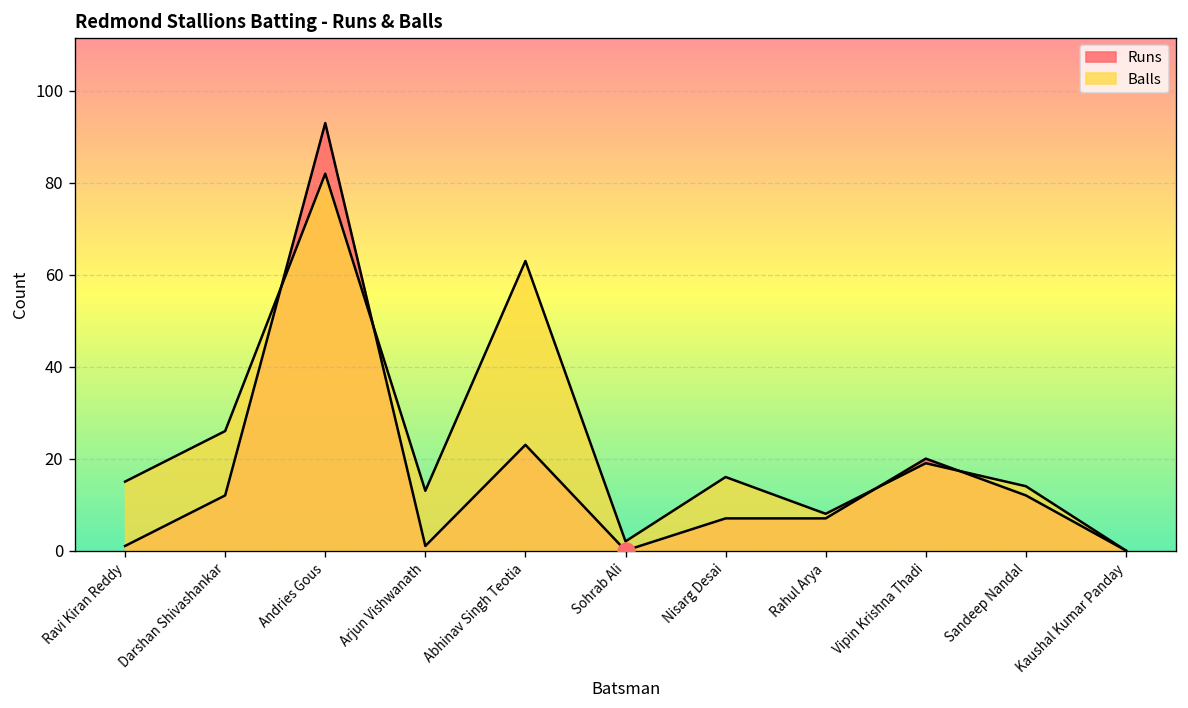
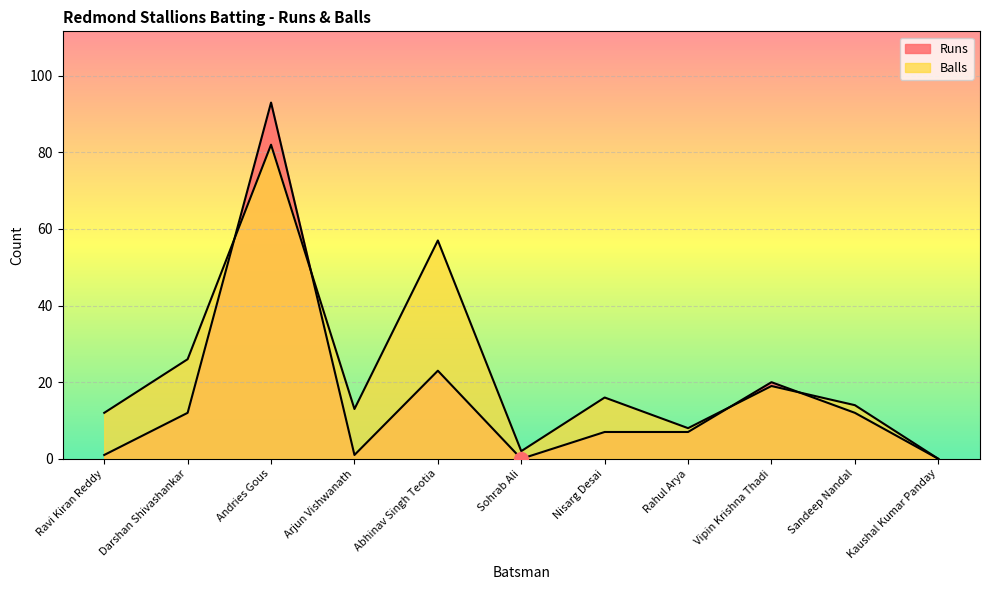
  {
    "Balls": {
-     "Ravi Kiran Reddy": 15,
+     "Ravi Kiran Reddy": 12,
      "Darshan Shivashankar": 26,
      "Andries Gous": 82,
      "Arjun Vishwanath": 13,
-     "Abhinav Singh Teotia": 63,
+     "Abhinav Singh Teotia": 57,
      "Sohrab Ali": 2,
      "Nisarg Desai": 16,
      "Rahul Arya": 8,
      "Vipin Krishna Thadi": 19,
      "Sandeep Nandal": 14
    }
  }
